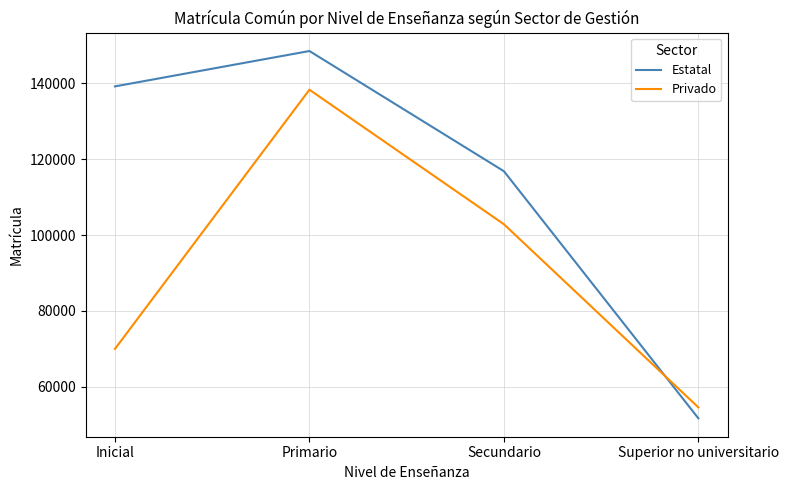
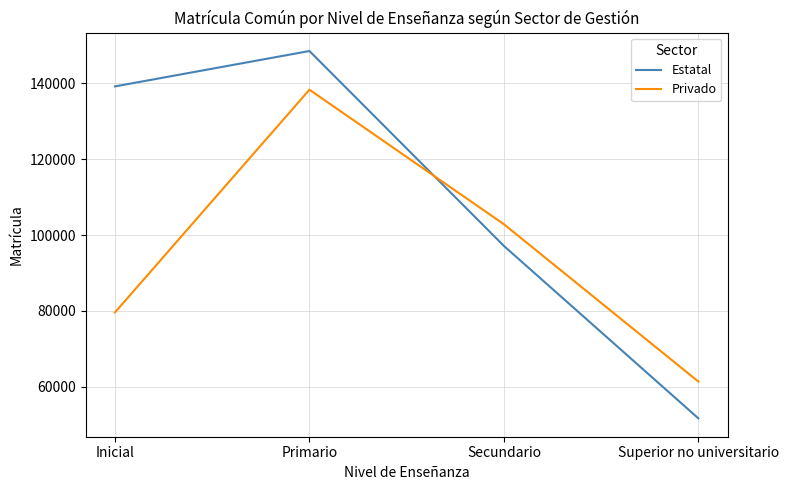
  {
    "Estatal": {
      "Inicial": 139000,
      "Primario": 149000,
-     "Secundario": 117000,
+     "Secundario": 97000,
      "Superior no universitario": 52000
    },
    "Privado": {
-     "Inicial": 70000,
+     "Inicial": 80000,
      "Primario": 138000,
      "Secundario": 103000,
-     "Superior no universitario": 55000
+     "Superior no universitario": 61000
    }
  }
